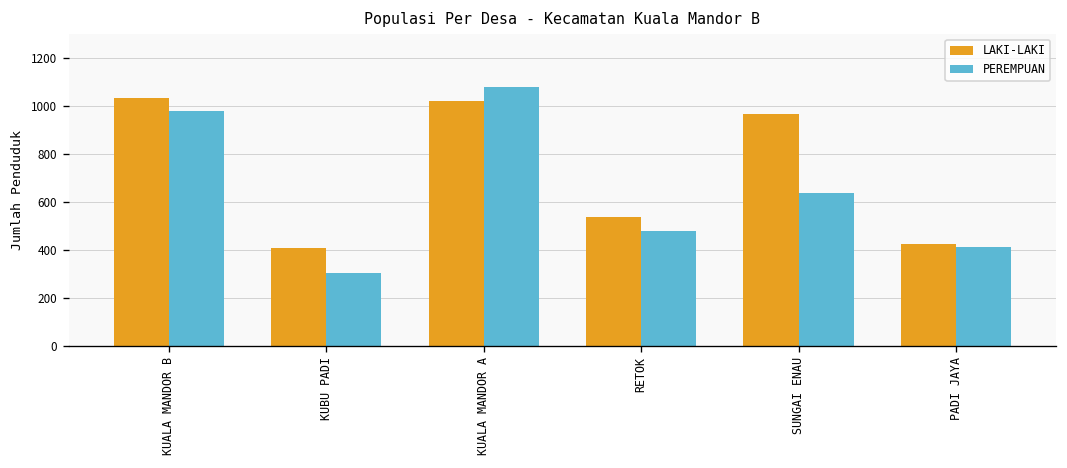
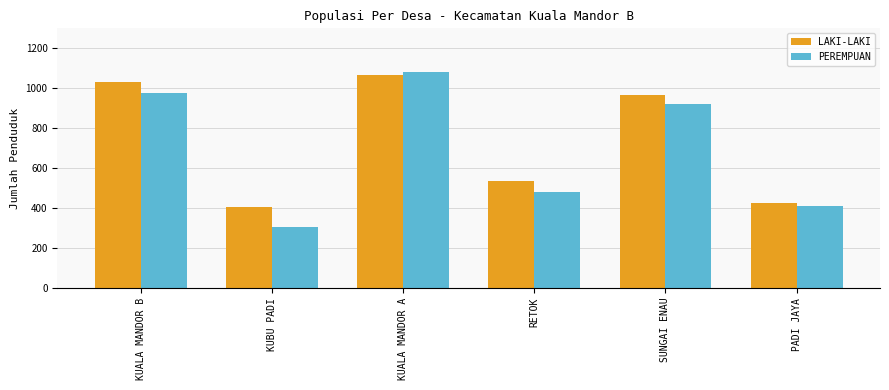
  {
    "LAKI-LAKI": {
      "KUALA MANDOR B": 1030,
      "KUBU PADI": 410,
-     "KUALA MANDOR A": 1020,
+     "KUALA MANDOR A": 1070,
      "RETOK": 540,
      "SUNGAI ENAU": 970,
      "PADI JAYA": 430
    },
    "PEREMPUAN": {
      "KUALA MANDOR B": 980,
      "KUBU PADI": 300,
      "KUALA MANDOR A": 1080,
      "RETOK": 480,
-     "SUNGAI ENAU": 640,
+     "SUNGAI ENAU": 920,
      "PADI JAYA": 410
    }
  }
